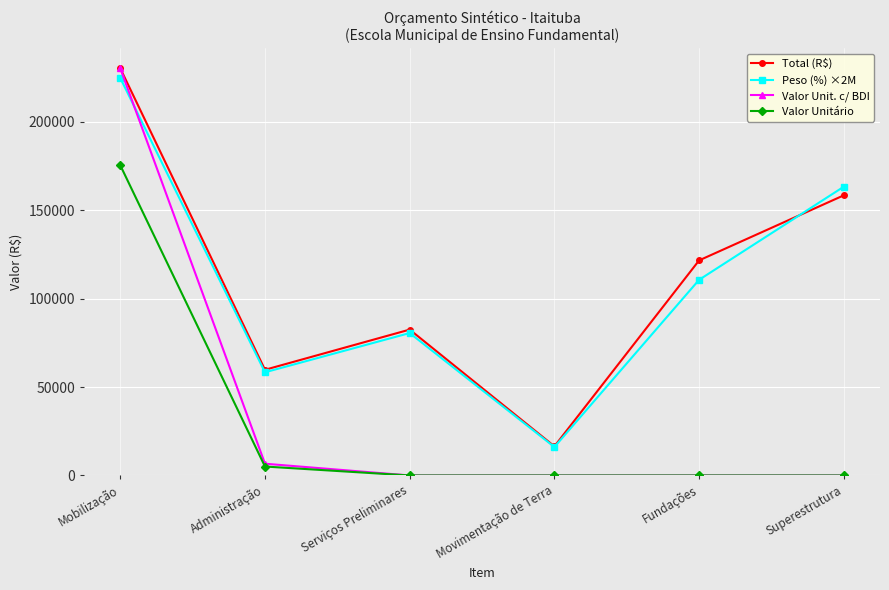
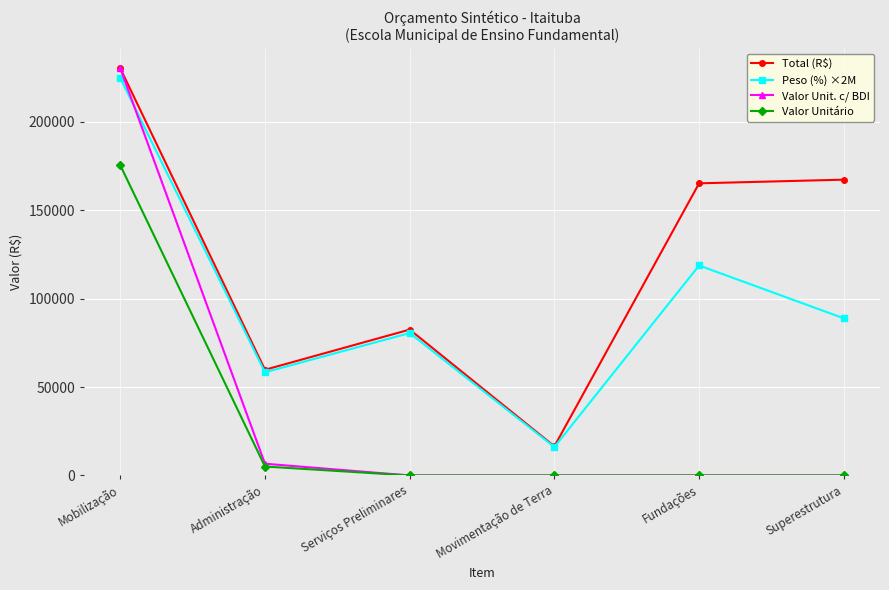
  {
    "Total (R$)": {
      "Serviços Preliminares": 82000,
-     "Fundações": 122000,
-     "Superestrutura": 158000
+     "Fundações": 165000,
+     "Superestrutura": 167000
    },
    "Peso (%) ×2M": {
      "Mobilização": 225000,
      "Serviços Preliminares": 81000,
-     "Fundações": 111000,
-     "Superestrutura": 163000
+     "Fundações": 119000,
+     "Superestrutura": 89000
    },
    "Valor Unit. c/ BDI": {
      "Administração": 7000
    },
    "Valor Unitário": {
      "Mobilização": 175000,
      "Administração": 5000
    }
  }
